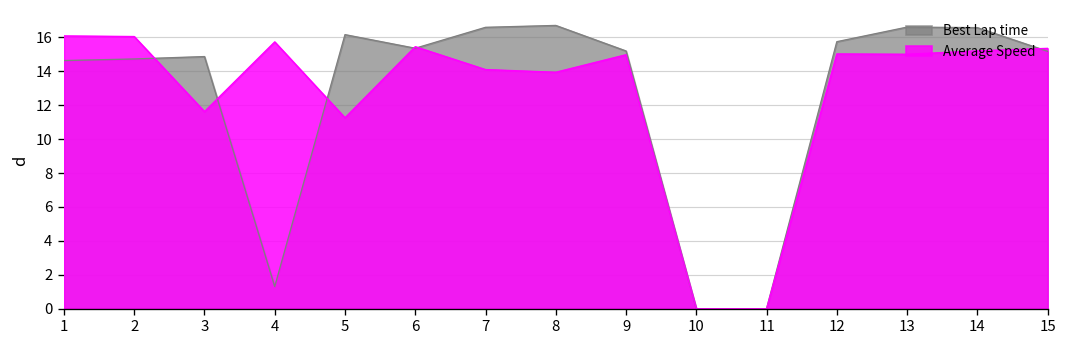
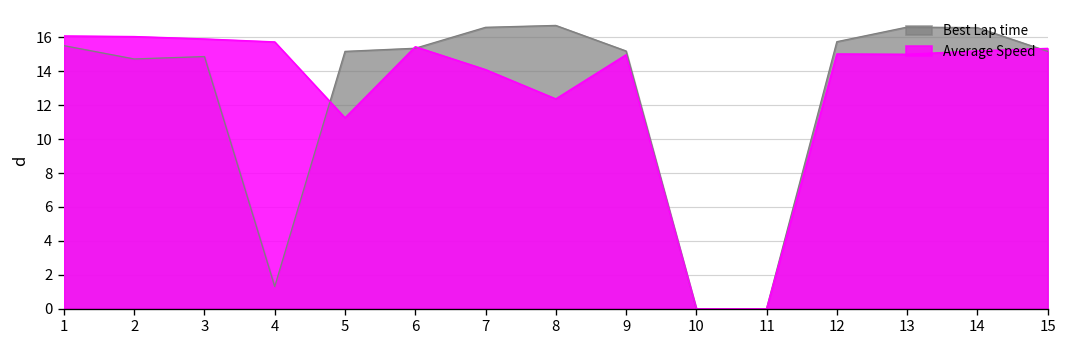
  {
    "Best Lap time": {
-     "1": 14.6,
+     "1": 15.5,
      "2": 14.7,
      "3": 14.9,
      "4": 1.3,
-     "5": 16.2,
+     "5": 15.2,
      "7": 16.6,
      "8": 16.7,
      "9": 15.2,
      "12": 15.7,
      "13": 16.6,
      "14": 16.6
    },
    "Average Speed": {
      "1": 16.1,
      "2": 16.1,
-     "3": 11.6,
+     "3": 15.9,
      "4": 15.7,
      "5": 11.3,
      "7": 14.1,
-     "8": 13.9,
+     "8": 12.4,
      "9": 15.0,
      "12": 15.0,
      "13": 15.0,
      "14": 15.2
    }
  }
